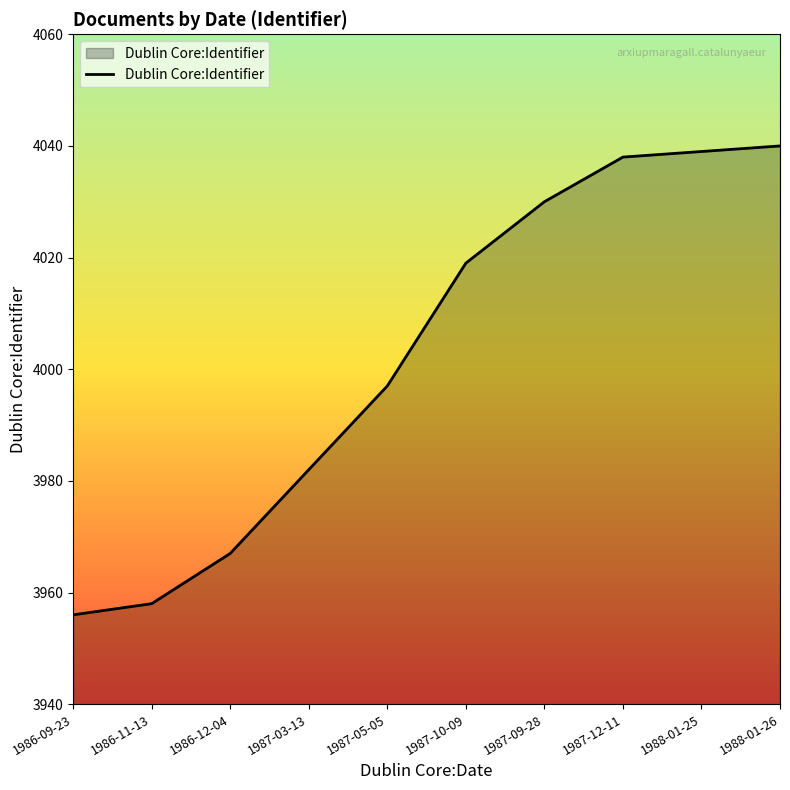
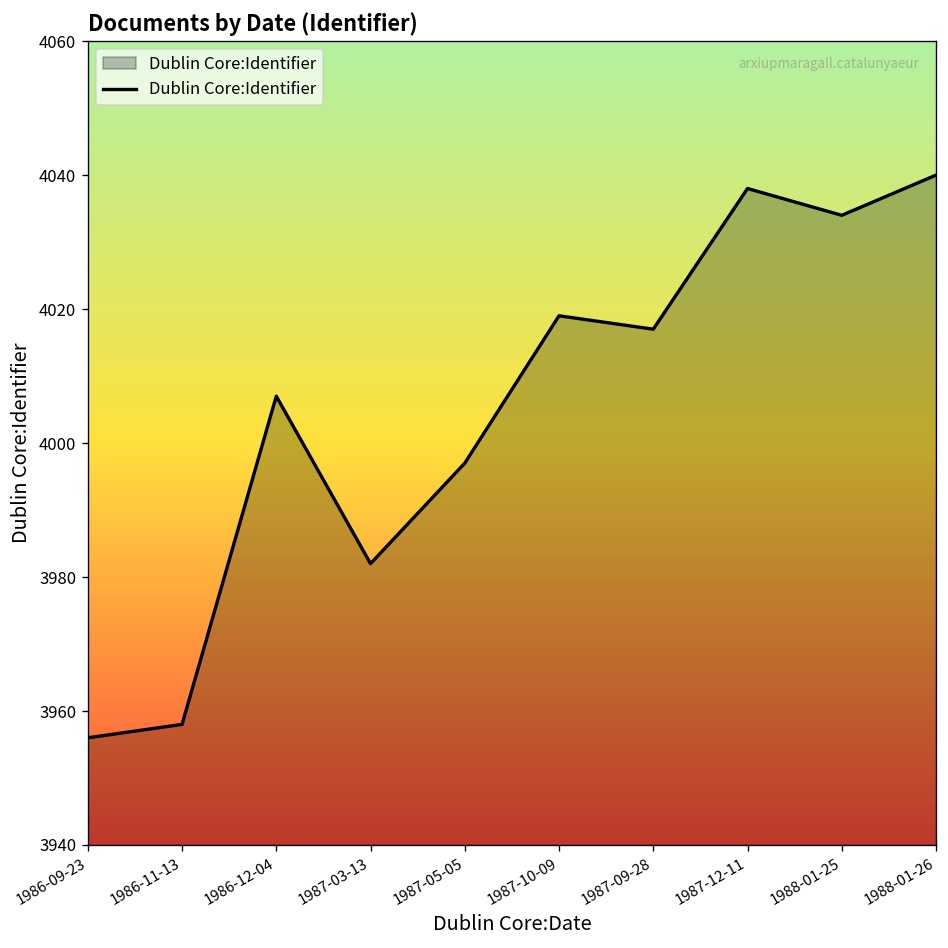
  {
    "1986-09-23": 3956,
    "1986-11-13": 3958,
-   "1986-12-04": 3967,
+   "1986-12-04": 4007,
    "1987-03-13": 3982,
    "1987-05-05": 3997,
    "1987-10-09": 4019,
-   "1987-09-28": 4030,
+   "1987-09-28": 4017,
    "1987-12-11": 4038,
-   "1988-01-25": 4039,
+   "1988-01-25": 4034,
    "1988-01-26": 4040
  }
